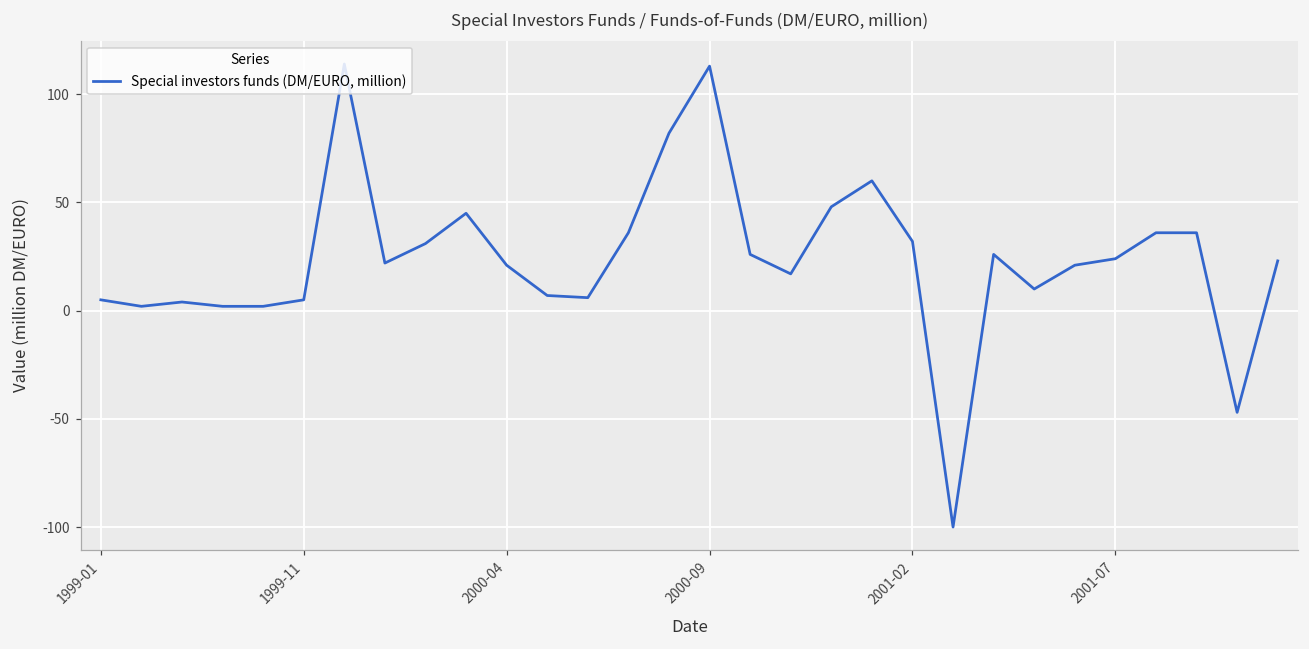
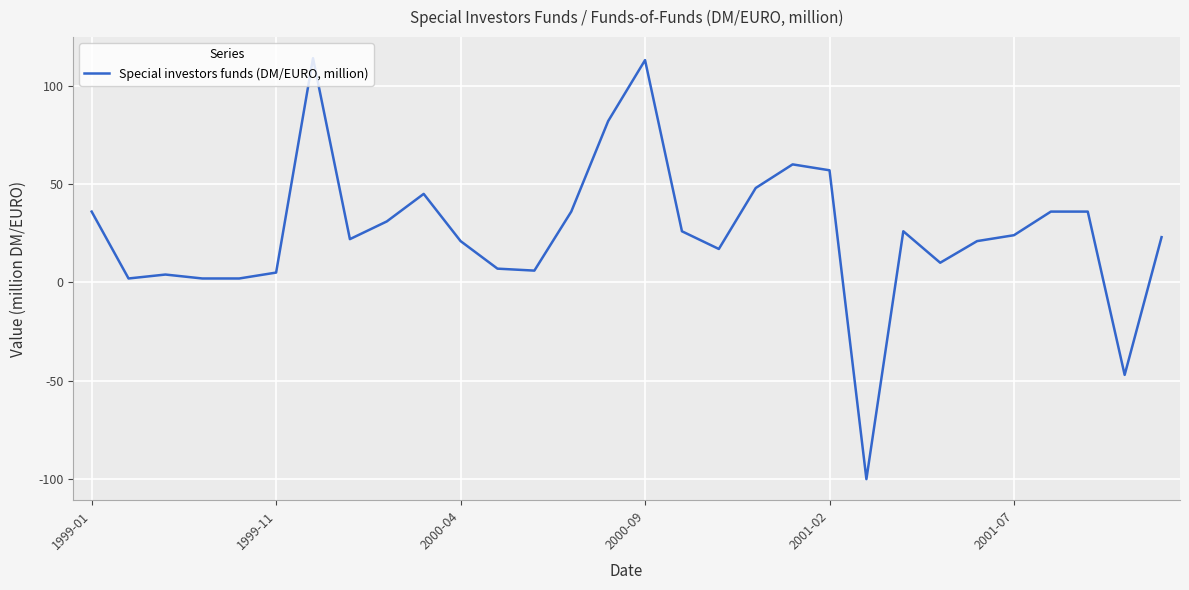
  {
-   "1999-01": 5,
+   "1999-01": 36,
    "1999-11": 5,
    "2000-04": 21,
    "2000-09": 113,
-   "2001-02": 32,
+   "2001-02": 57,
    "2001-07": 24
  }
